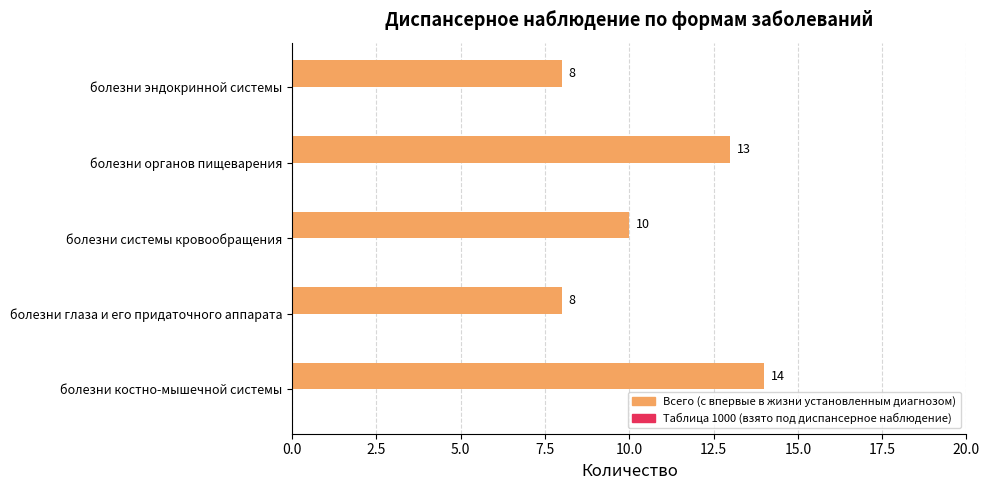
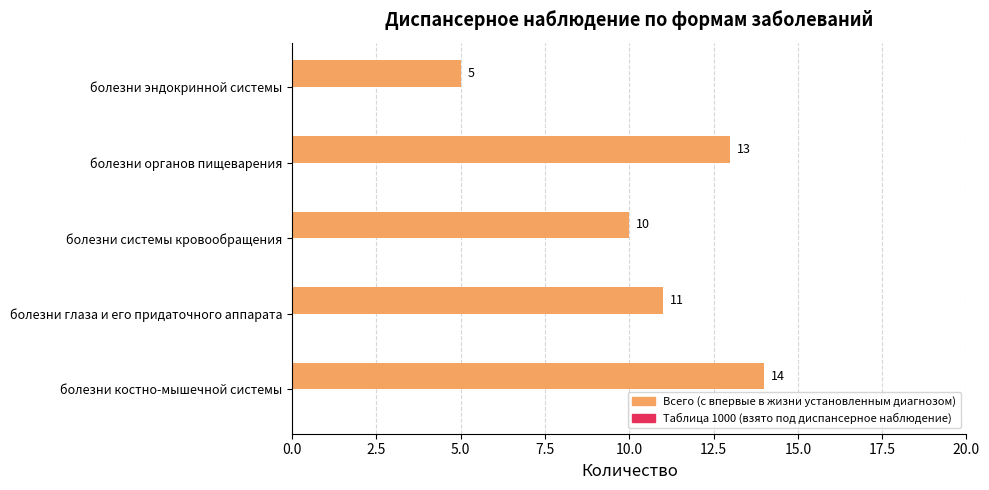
  {
    "Всего (с впервые в жизни установленным диагнозом)": {
-     "болезни эндокринной системы": 8,
+     "болезни эндокринной системы": 5,
      "болезни органов пищеварения": 13,
      "болезни системы кровообращения": 10,
-     "болезни глаза и его придаточного аппарата": 8,
+     "болезни глаза и его придаточного аппарата": 11,
      "болезни костно-мышечной системы": 14
    },
    "Таблица 1000 (взято под диспансерное наблюдение)": {
      "болезни эндокринной системы": 0.0,
      "болезни органов пищеварения": 0.0,
      "болезни системы кровообращения": 0.0,
      "болезни глаза и его придаточного аппарата": 0.0,
      "болезни костно-мышечной системы": 0.0
    }
  }
